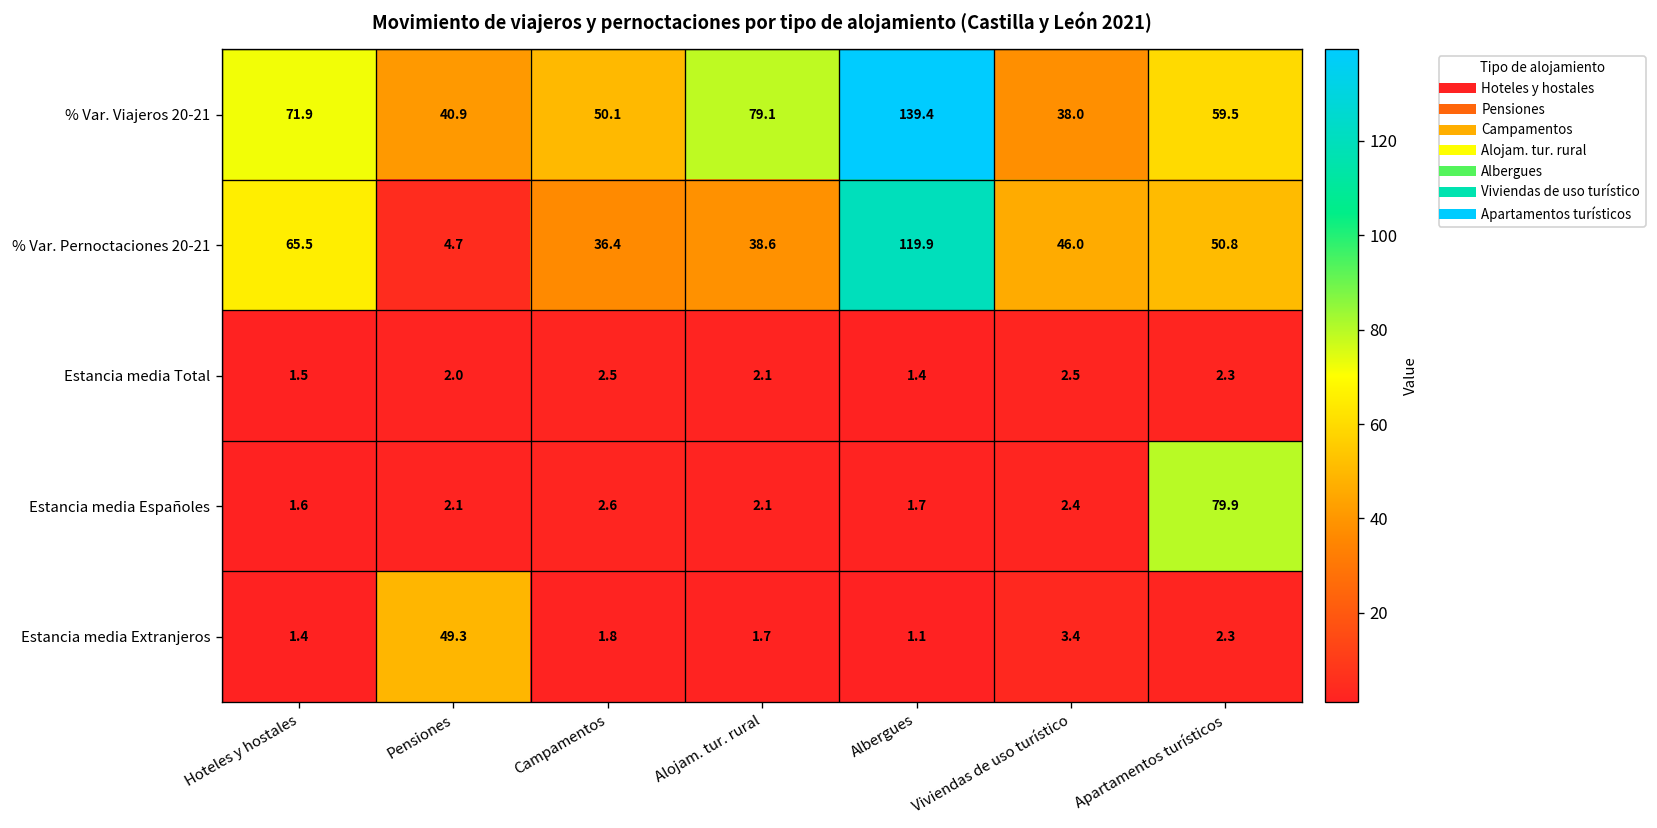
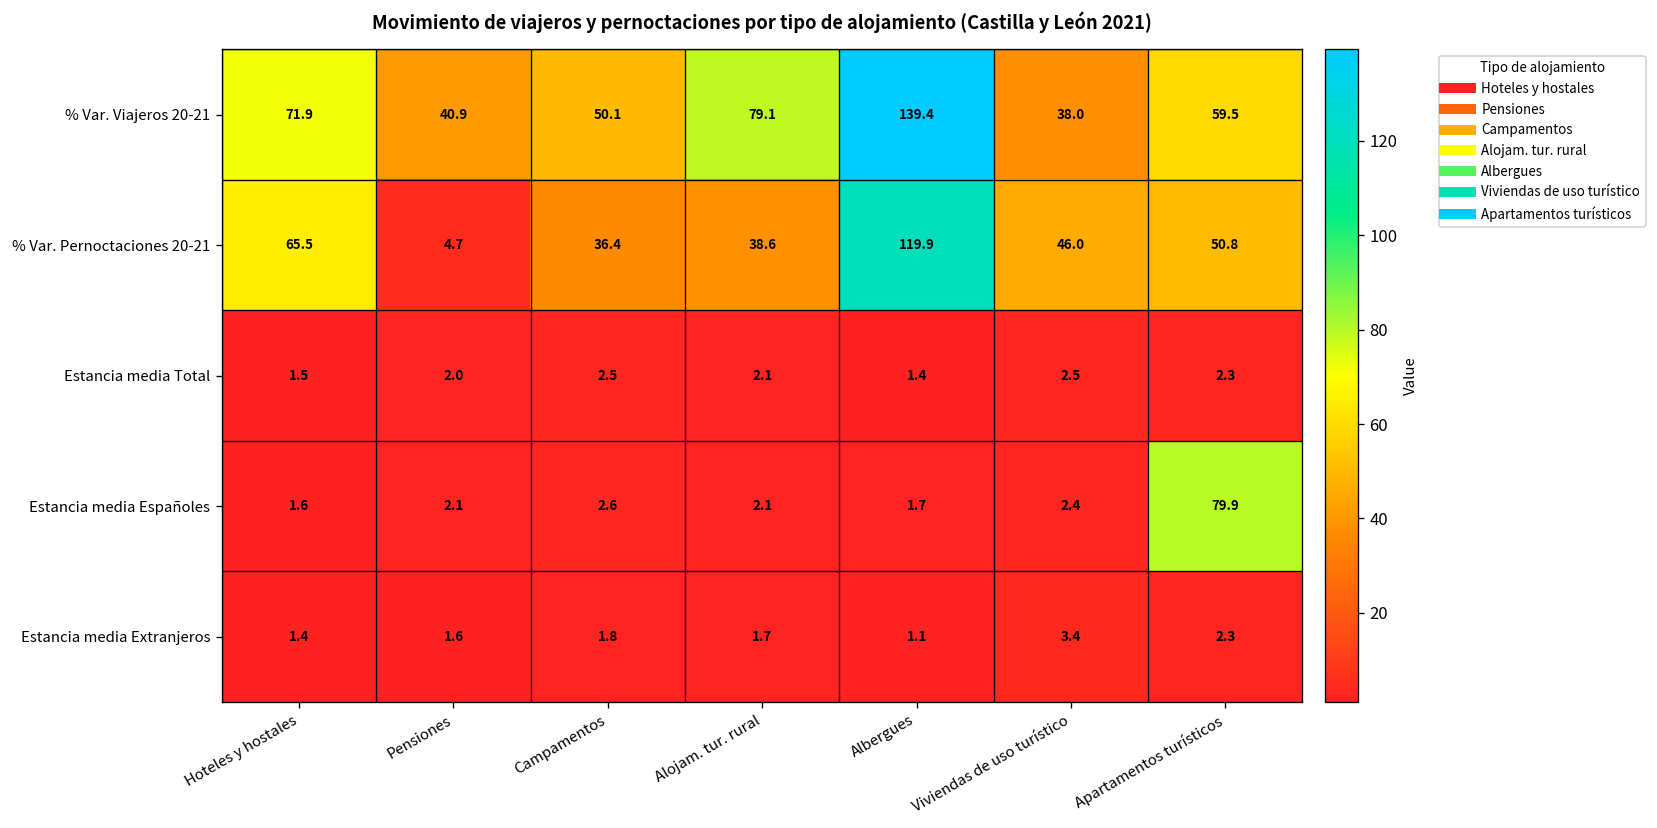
  {
    "% Var. Viajeros 20-21": {
      "Hoteles y hostales": 71.9,
      "Pensiones": 40.9,
      "Campamentos": 50.1,
      "Alojam. tur. rural": 79.1,
      "Albergues": 139.4,
      "Viviendas de uso turístico": 38.0,
      "Apartamentos turísticos": 59.5
    },
    "% Var. Pernoctaciones 20-21": {
      "Hoteles y hostales": 65.5,
      "Pensiones": 4.7,
      "Campamentos": 36.4,
      "Alojam. tur. rural": 38.6,
      "Albergues": 119.9,
      "Viviendas de uso turístico": 46.0,
      "Apartamentos turísticos": 50.8
    },
    "Estancia media Total": {
      "Hoteles y hostales": 1.5,
      "Pensiones": 2.0,
      "Campamentos": 2.5,
      "Alojam. tur. rural": 2.1,
      "Albergues": 1.4,
      "Viviendas de uso turístico": 2.5,
      "Apartamentos turísticos": 2.3
    },
    "Estancia media Españoles": {
      "Hoteles y hostales": 1.6,
      "Pensiones": 2.1,
      "Campamentos": 2.6,
      "Alojam. tur. rural": 2.1,
      "Albergues": 1.7,
      "Viviendas de uso turístico": 2.4,
      "Apartamentos turísticos": 79.9
    },
    "Estancia media Extranjeros": {
      "Hoteles y hostales": 1.4,
-     "Pensiones": 49.3,
+     "Pensiones": 1.6,
      "Campamentos": 1.8,
      "Alojam. tur. rural": 1.7,
      "Albergues": 1.1,
      "Viviendas de uso turístico": 3.4,
      "Apartamentos turísticos": 2.3
    }
  }
